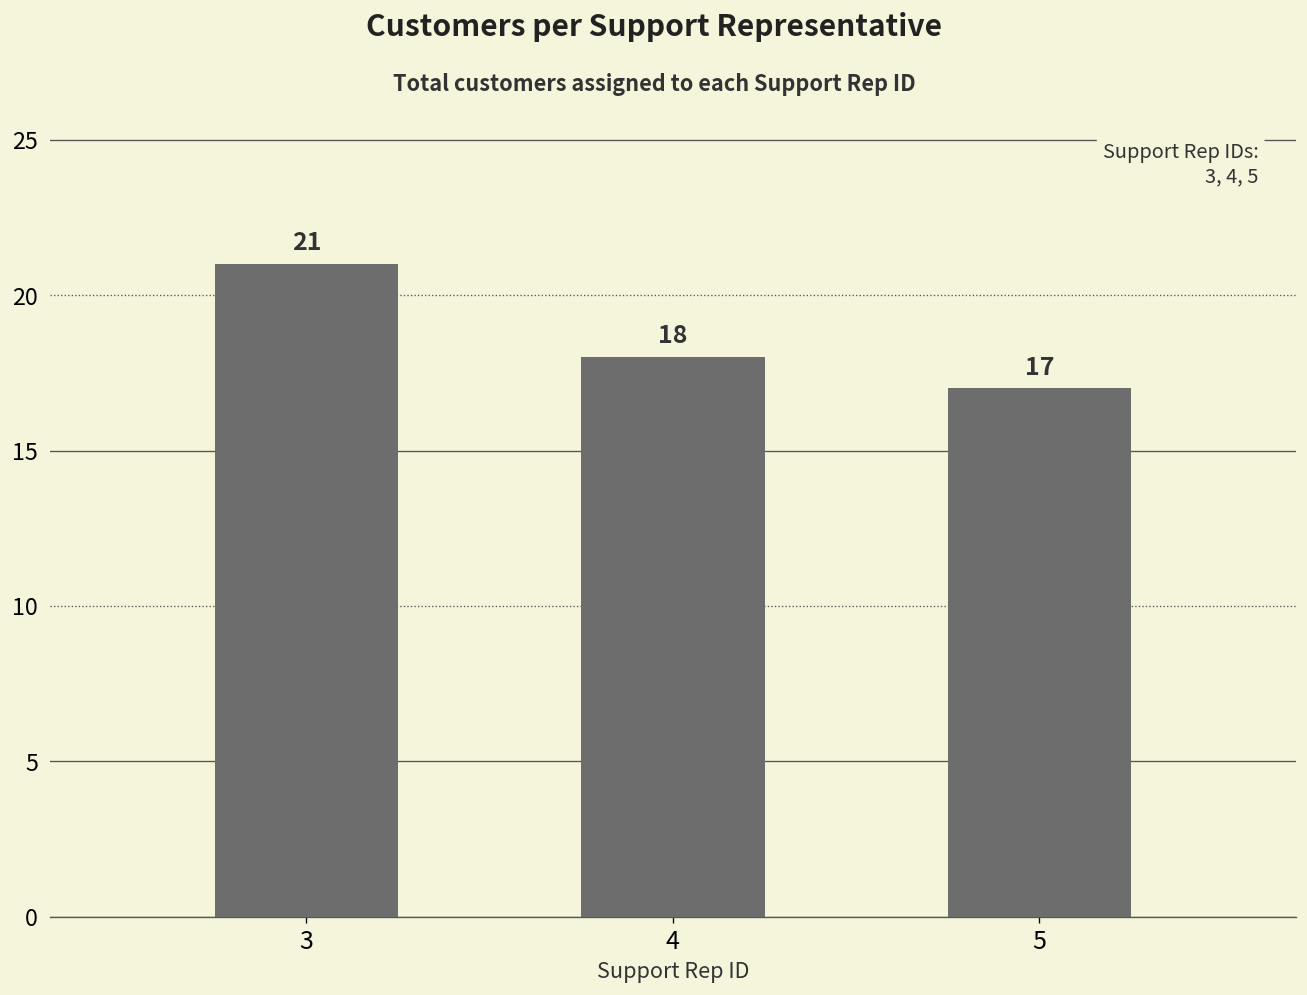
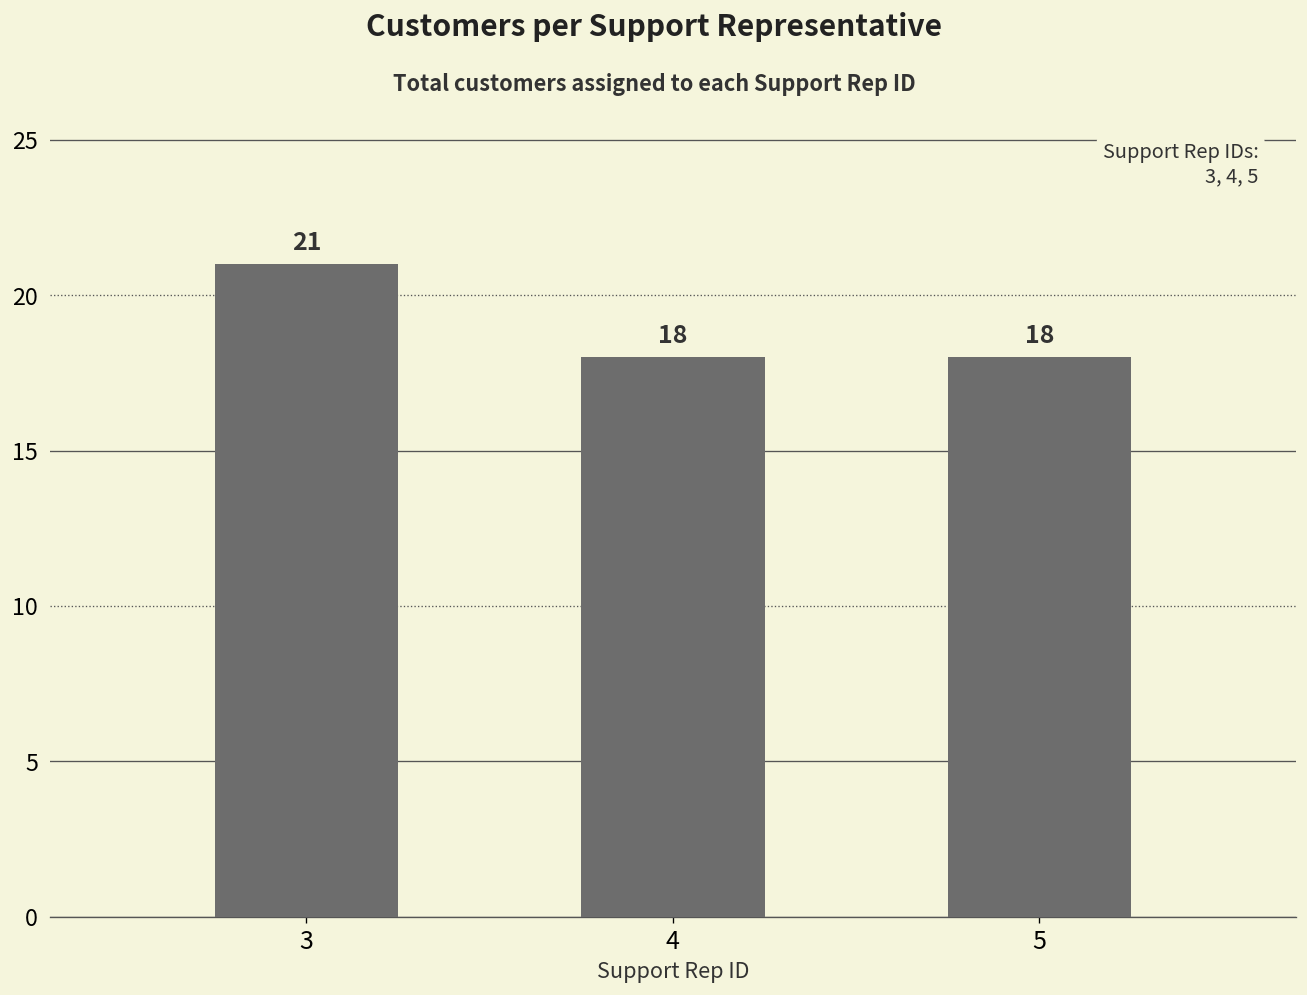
  {
    "3": 21,
    "4": 18,
-   "5": 17
+   "5": 18
  }
